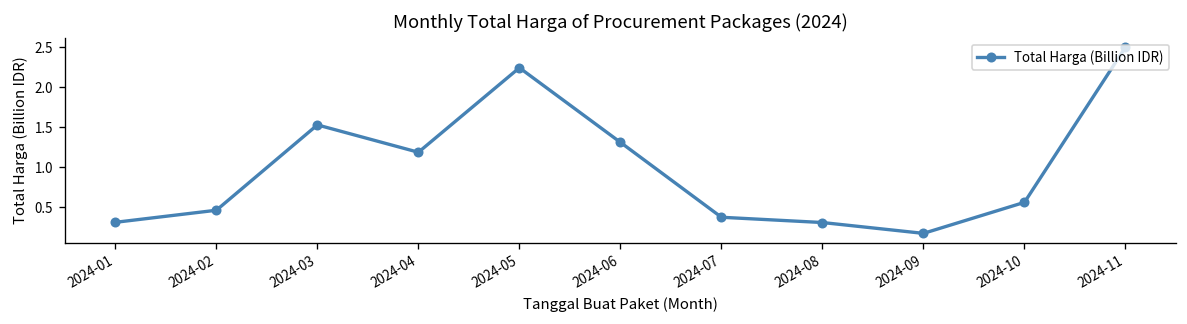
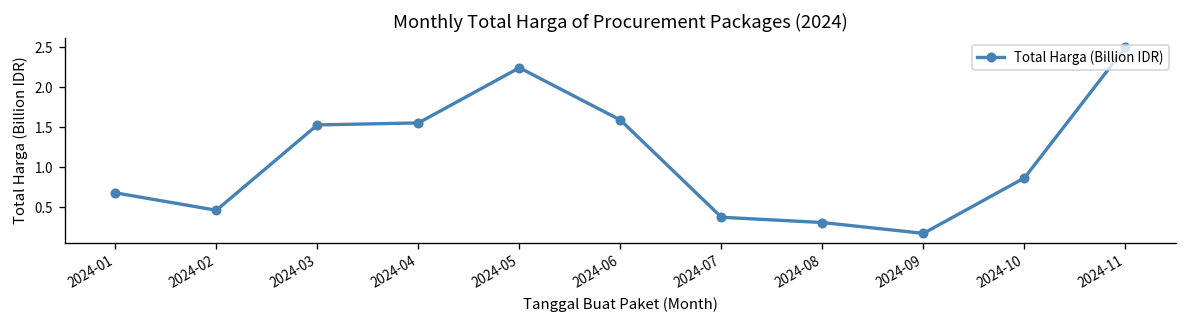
  {
-   "2024-01": 0.3,
+   "2024-01": 0.7,
    "2024-02": 0.5,
    "2024-03": 1.5,
-   "2024-04": 1.2,
+   "2024-04": 1.6,
    "2024-05": 2.2,
-   "2024-06": 1.3,
+   "2024-06": 1.6,
    "2024-07": 0.4,
    "2024-08": 0.3,
    "2024-09": 0.2,
-   "2024-10": 0.6
+   "2024-10": 0.9
  }
